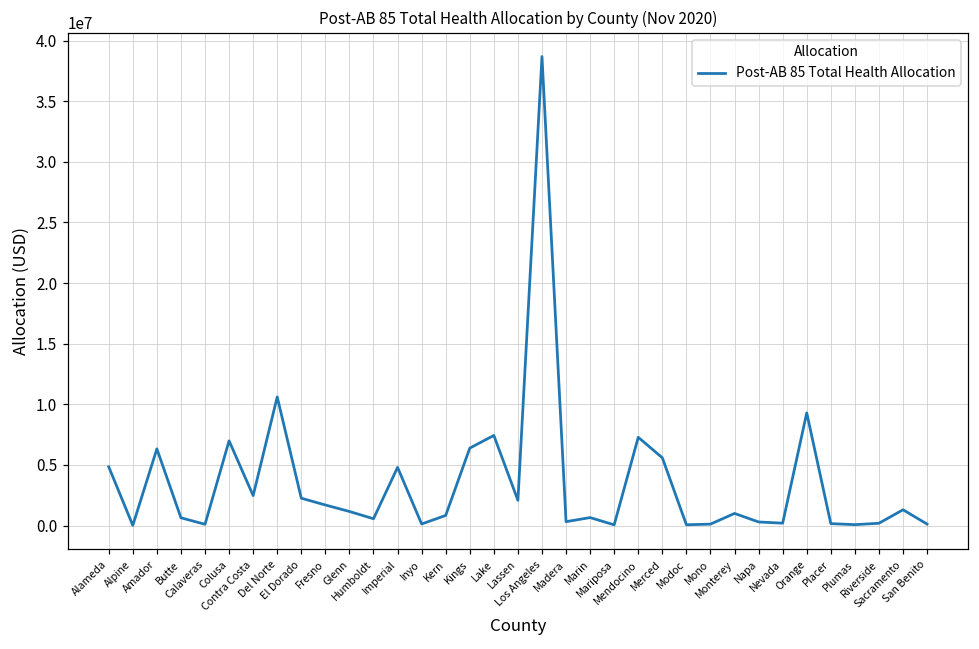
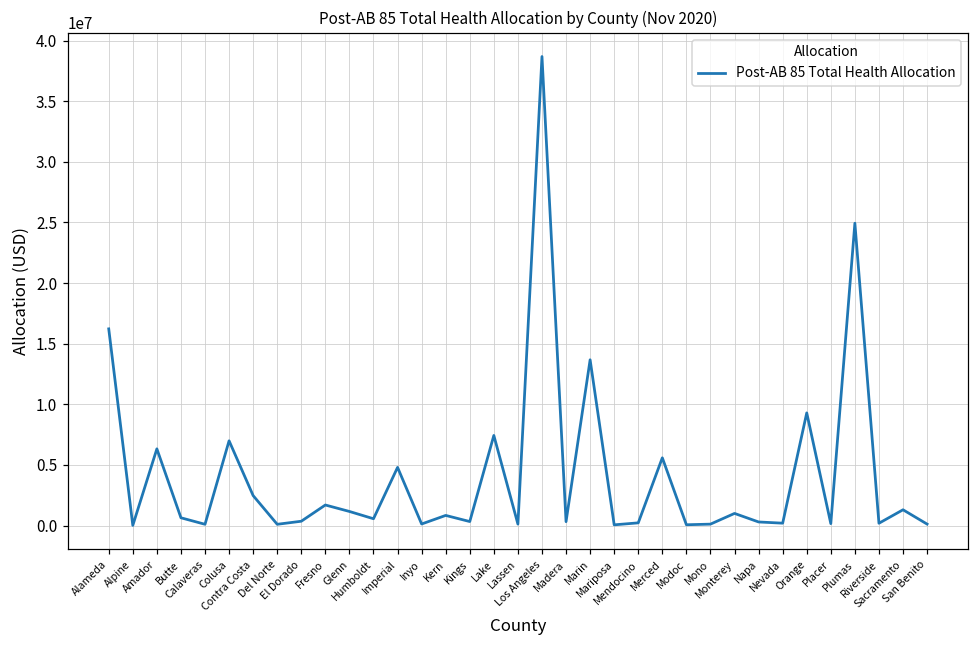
  {
-   "Alameda": 4800000,
+   "Alameda": 16200000,
    "Alpine": 0,
    "Amador": 6300000,
    "Butte": 600000,
    "Calaveras": 100000,
    "Colusa": 7000000,
    "Contra Costa": 2500000,
-   "Del Norte": 10600000,
-   "El Dorado": 2300000,
+   "Del Norte": 100000,
+   "El Dorado": 400000,
    "Fresno": 1700000,
    "Glenn": 1200000,
    "Humboldt": 600000,
    "Imperial": 4800000,
    "Inyo": 100000,
    "Kern": 800000,
-   "Kings": 6400000,
+   "Kings": 300000,
    "Lake": 7400000,
-   "Lassen": 2100000,
+   "Lassen": 100000,
    "Los Angeles": 38700000,
    "Madera": 300000,
-   "Marin": 700000,
+   "Marin": 13700000,
    "Mariposa": 100000,
-   "Mendocino": 7300000,
+   "Mendocino": 200000,
    "Merced": 5600000,
    "Modoc": 100000,
    "Mono": 100000,
    "Monterey": 1000000,
    "Napa": 300000,
    "Nevada": 200000,
    "Orange": 9300000,
    "Placer": 200000,
-   "Plumas": 100000,
+   "Plumas": 24900000,
    "Riverside": 200000,
    "Sacramento": 1300000,
    "San Benito": 100000
  }
